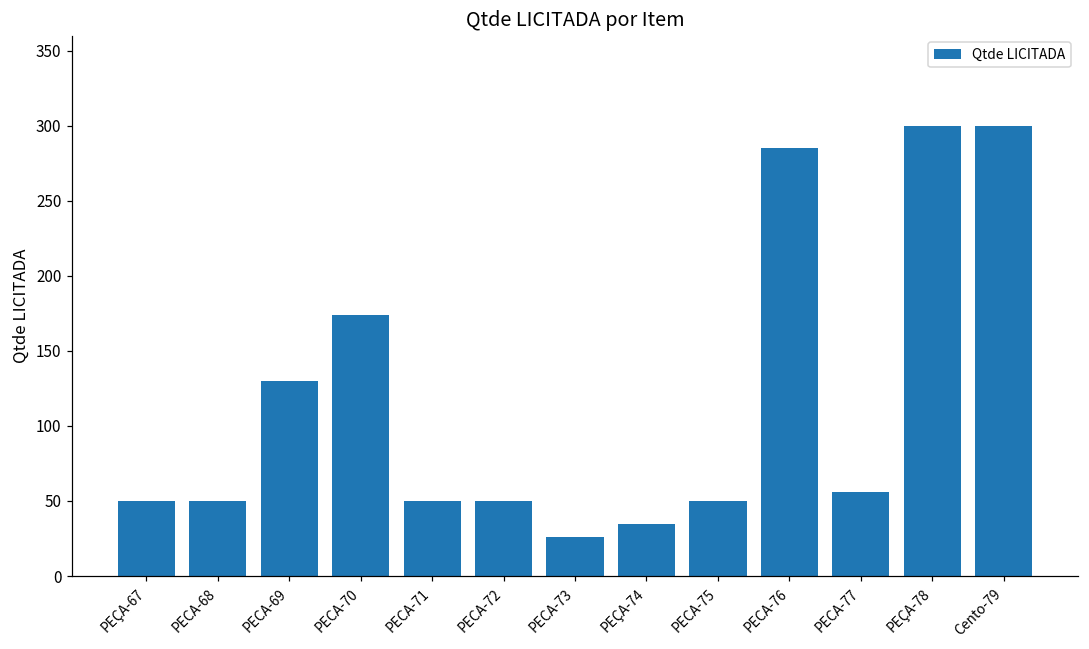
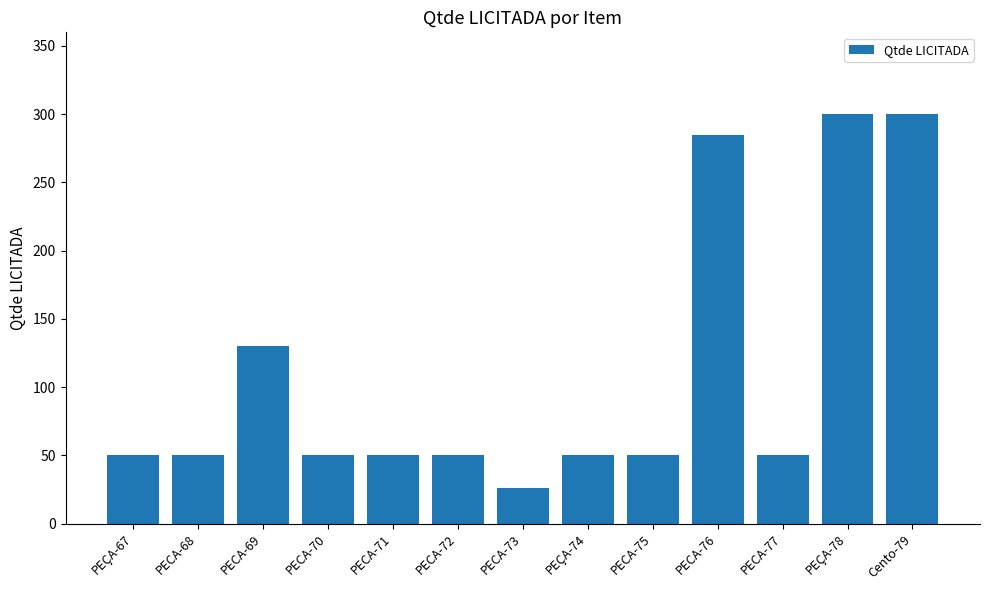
  {
    "PEÇA-67": 50,
    "PECA-68": 50,
    "PECA-69": 130,
-   "PECA-70": 174,
+   "PECA-70": 50,
    "PECA-71": 50,
    "PECA-72": 50,
    "PECA-73": 26,
-   "PEÇA-74": 35,
+   "PEÇA-74": 50,
    "PECA-75": 50,
    "PECA-76": 285,
-   "PECA-77": 56,
+   "PECA-77": 50,
    "PEÇA-78": 300,
    "Cento-79": 300
  }
